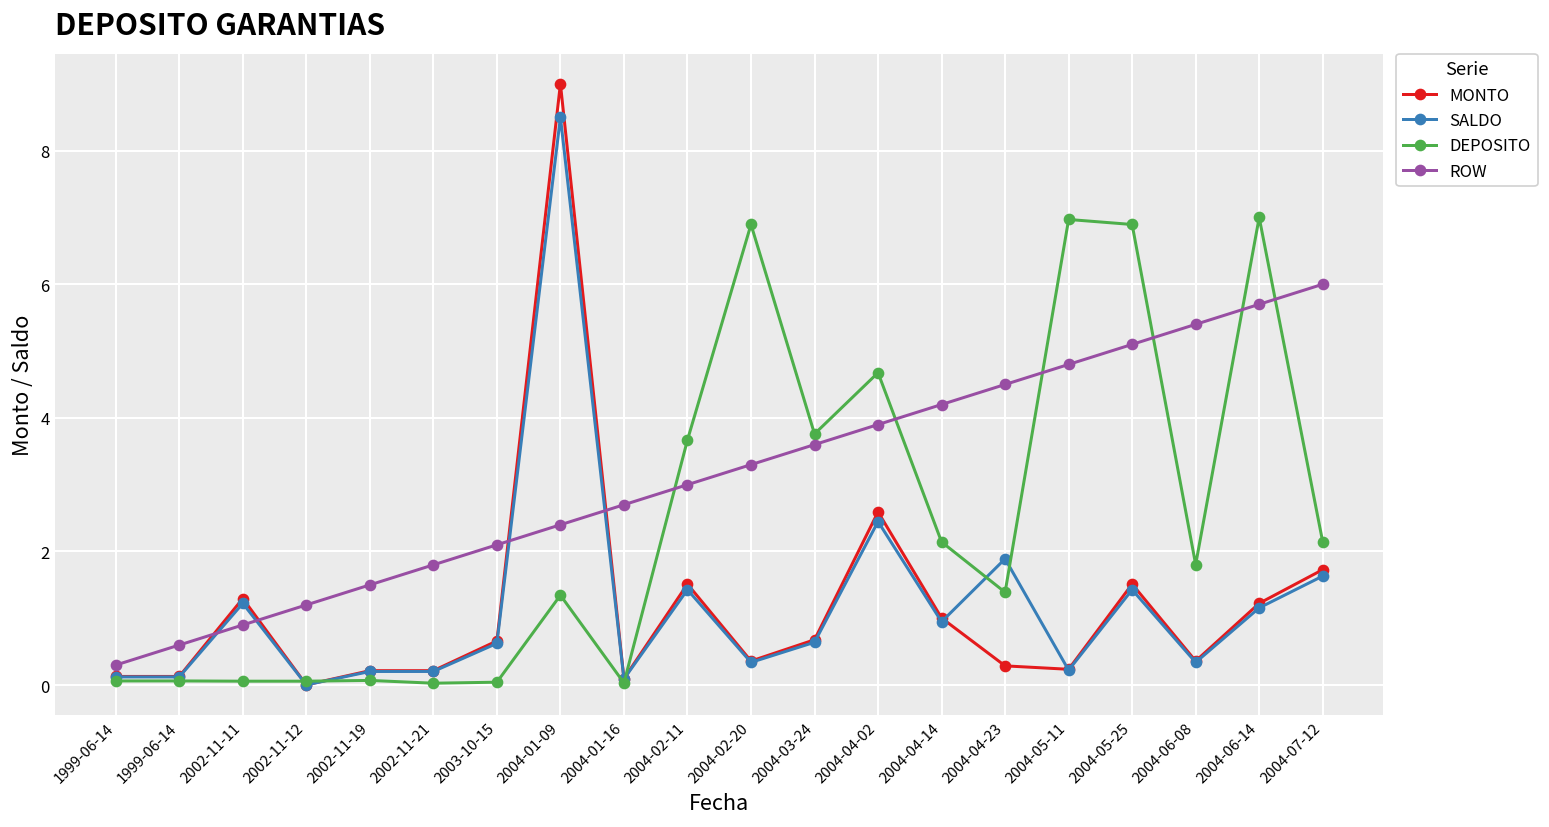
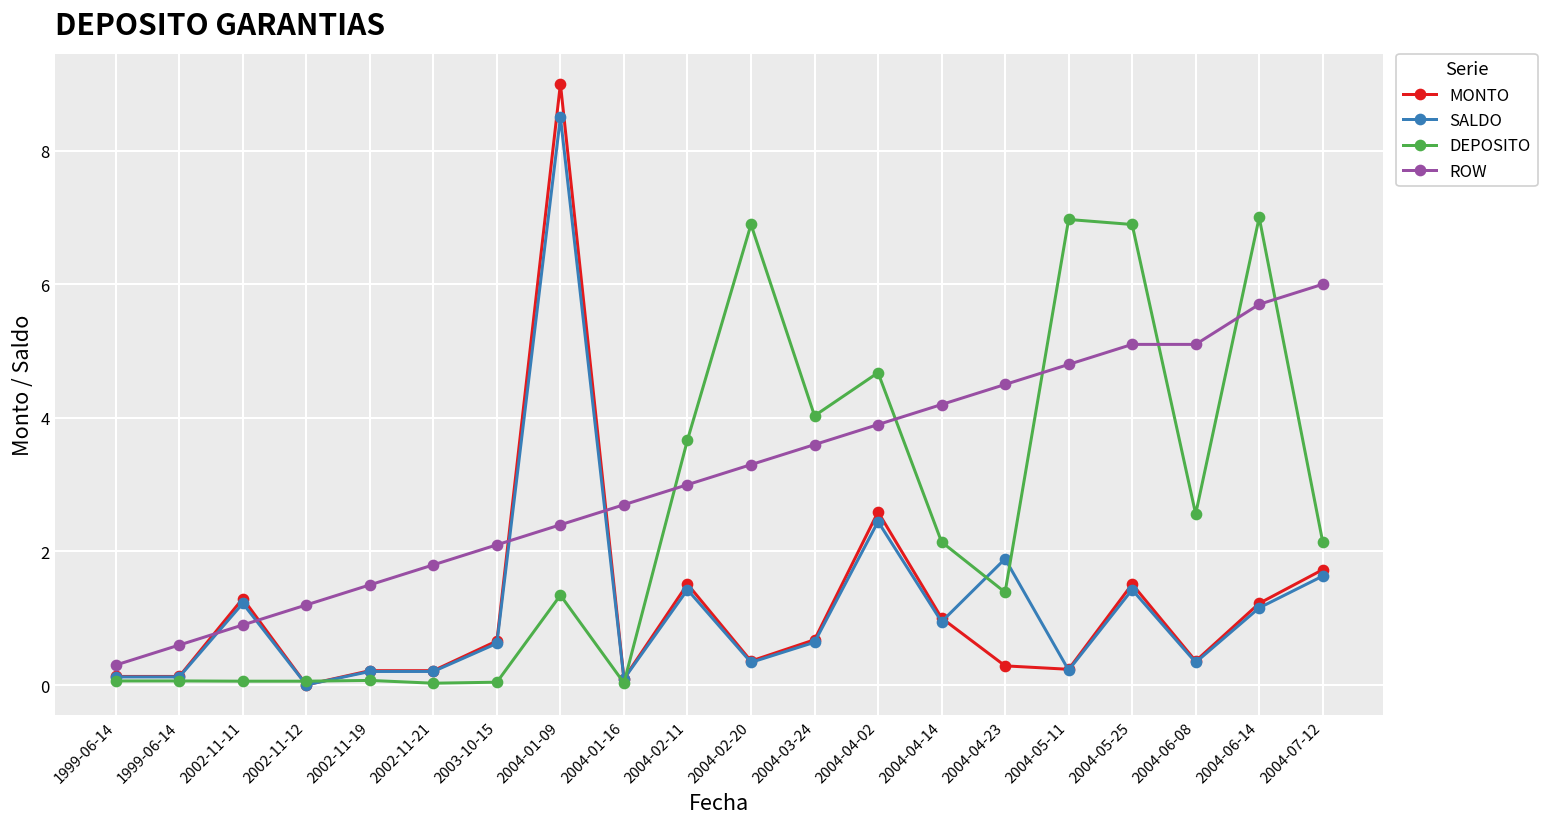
  {
    "MONTO": {
      "2002-11-11": 1.3,
      "2004-01-09": 9.0,
      "2004-02-11": 1.5,
      "2004-04-02": 2.6,
      "2004-04-14": 1.0,
      "2004-04-23": 0.3,
      "2004-05-25": 1.5,
      "2004-06-14": 1.2,
      "2004-07-12": 1.7
    },
    "SALDO": {
      "2002-11-11": 1.2,
      "2004-01-09": 8.5,
      "2004-02-11": 1.4,
      "2004-04-02": 2.4,
      "2004-04-14": 0.9,
      "2004-04-23": 1.9,
      "2004-05-25": 1.4,
      "2004-06-14": 1.2,
      "2004-07-12": 1.6
    },
    "DEPOSITO": {
      "2002-11-11": 0.1,
      "2002-11-12": 0.1,
      "2002-11-19": 0.1,
      "2002-11-21": 0.0,
      "2003-10-15": 0.0,
      "2004-01-09": 1.3,
      "2004-01-16": 0.0,
      "2004-02-11": 3.7,
      "2004-02-20": 6.9,
-     "2004-03-24": 3.8,
+     "2004-03-24": 4.0,
      "2004-04-02": 4.7,
      "2004-04-14": 2.1,
      "2004-04-23": 1.4,
      "2004-05-11": 7.0,
      "2004-05-25": 6.9,
-     "2004-06-08": 1.8,
+     "2004-06-08": 2.6,
      "2004-06-14": 7.0,
      "2004-07-12": 2.1
    },
    "ROW": {
      "2002-11-11": 0.9,
      "2002-11-12": 1.2,
      "2002-11-19": 1.5,
      "2002-11-21": 1.8,
      "2003-10-15": 2.1,
      "2004-01-09": 2.4,
      "2004-01-16": 2.7,
      "2004-02-11": 3.0,
      "2004-02-20": 3.3,
      "2004-03-24": 3.6,
      "2004-04-02": 3.9,
      "2004-04-14": 4.2,
      "2004-04-23": 4.5,
      "2004-05-11": 4.8,
      "2004-05-25": 5.1,
-     "2004-06-08": 5.4,
+     "2004-06-08": 5.1,
      "2004-06-14": 5.7,
      "2004-07-12": 6.0
    }
  }
